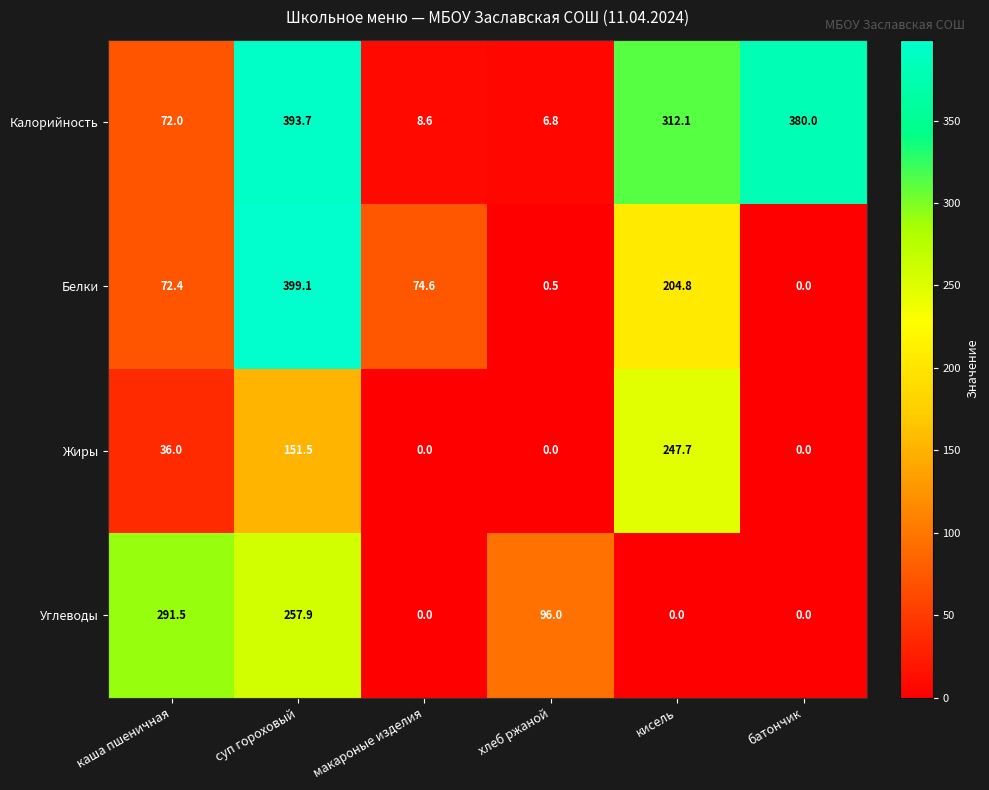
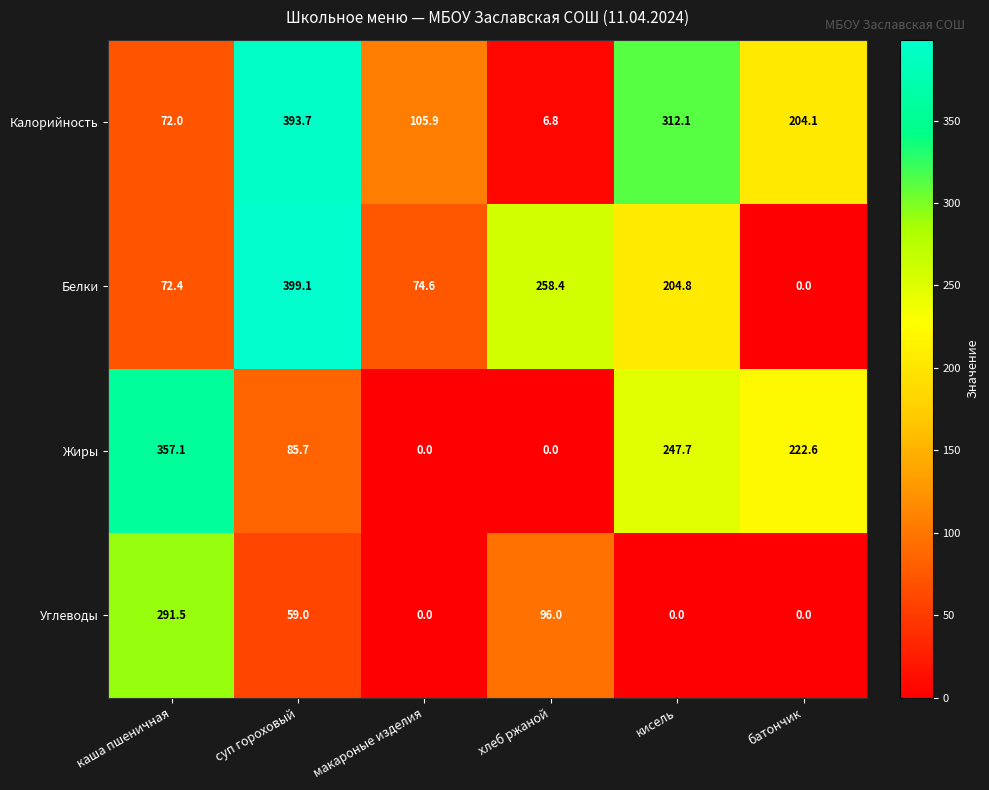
  {
    "Калорийность": {
      "каша пшеничная": 72.0,
      "суп гороховый": 393.7,
-     "макароные изделия": 8.6,
+     "макароные изделия": 105.9,
      "хлеб ржаной": 6.8,
      "кисель": 312.1,
-     "батончик": 380.0
+     "батончик": 204.1
    },
    "Белки": {
      "каша пшеничная": 72.4,
      "суп гороховый": 399.1,
      "макароные изделия": 74.6,
-     "хлеб ржаной": 0.5,
+     "хлеб ржаной": 258.4,
      "кисель": 204.8,
      "батончик": 0.0
    },
    "Жиры": {
-     "каша пшеничная": 36.0,
-     "суп гороховый": 151.5,
+     "каша пшеничная": 357.1,
+     "суп гороховый": 85.7,
      "макароные изделия": 0.0,
      "хлеб ржаной": 0.0,
      "кисель": 247.7,
-     "батончик": 0.0
+     "батончик": 222.6
    },
    "Углеводы": {
      "каша пшеничная": 291.5,
-     "суп гороховый": 257.9,
+     "суп гороховый": 59.0,
      "макароные изделия": 0.0,
      "хлеб ржаной": 96.0,
      "кисель": 0.0,
      "батончик": 0.0
    }
  }
